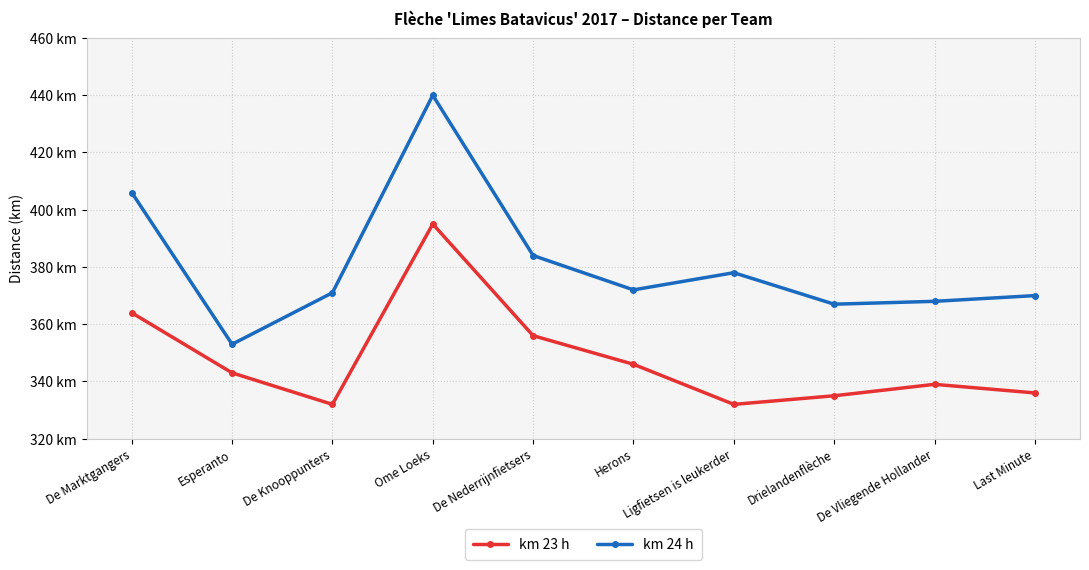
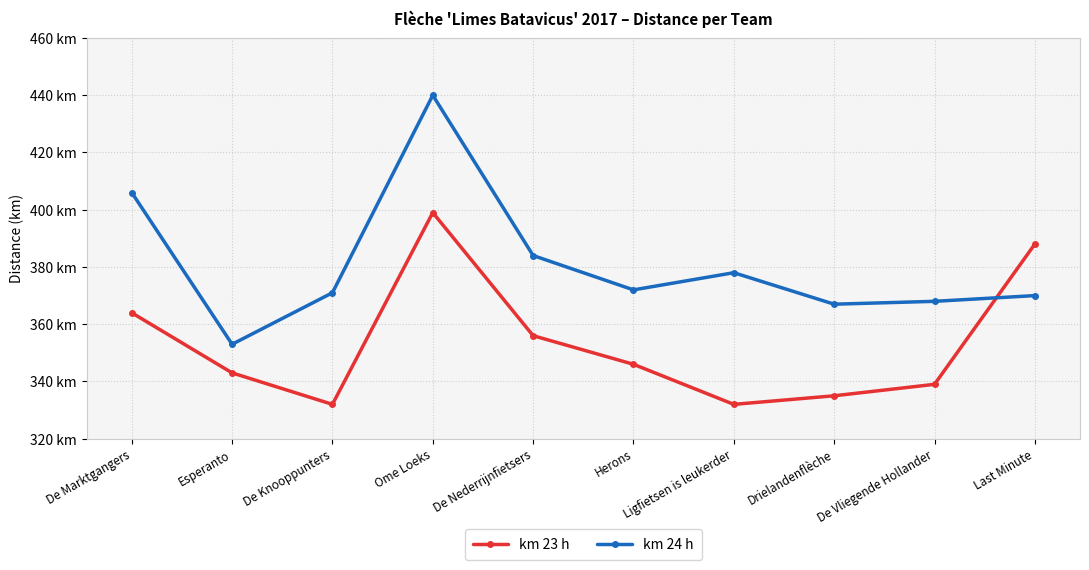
  {
    "km 23 h": {
      "De Marktgangers": "364 km",
      "Esperanto": "343 km",
      "De Knooppunters": "332 km",
-     "Ome Loeks": "395 km",
+     "Ome Loeks": "399 km",
      "De Nederrijnfietsers": "356 km",
      "Herons": "346 km",
      "Ligfietsen is leukerder": "332 km",
      "Drielandenflèche": "335 km",
      "De Vliegende Hollander": "339 km",
-     "Last Minute": "336 km"
+     "Last Minute": "388 km"
    },
    "km 24 h": {
      "De Marktgangers": "406 km",
      "Esperanto": "353 km",
      "De Knooppunters": "371 km",
      "Ome Loeks": "440 km",
      "De Nederrijnfietsers": "384 km",
      "Herons": "372 km",
      "Ligfietsen is leukerder": "378 km",
      "Drielandenflèche": "367 km",
      "De Vliegende Hollander": "368 km",
      "Last Minute": "370 km"
    }
  }
